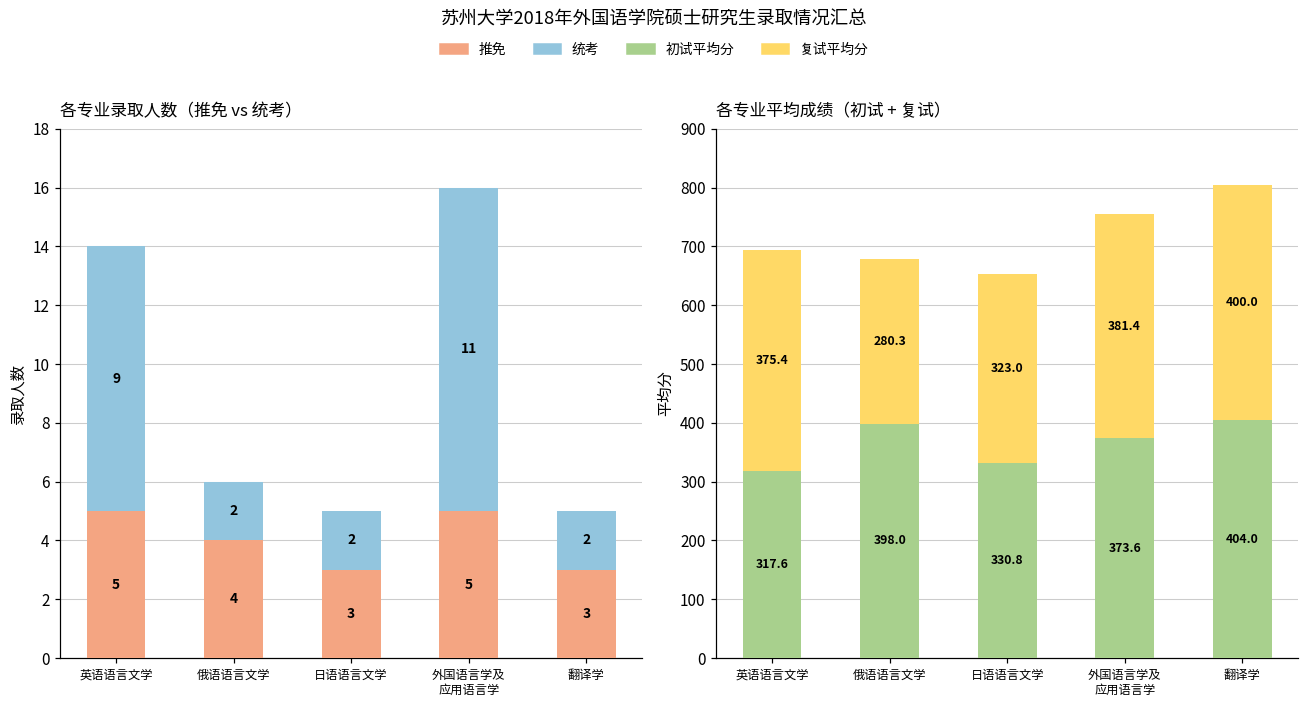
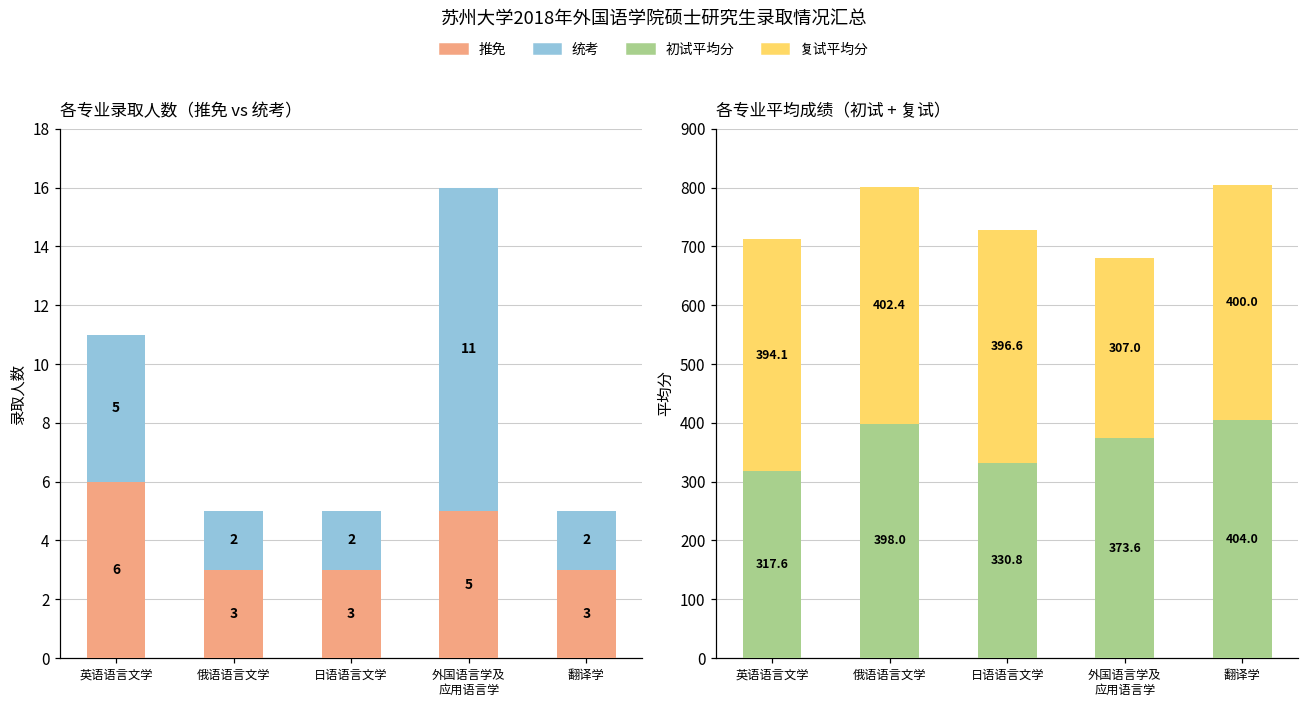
  {
    "各专业录取人数（推免 vs 统考）": {
      "推免": {
-       "英语语言文学": 5,
-       "俄语语言文学": 4,
+       "英语语言文学": 6,
+       "俄语语言文学": 3,
        "日语语言文学": 3,
        "外国语言学及 应用语言学": 5,
        "翻译学": 3
      },
      "统考": {
-       "英语语言文学": 9,
+       "英语语言文学": 5,
        "俄语语言文学": 2,
        "日语语言文学": 2,
        "外国语言学及 应用语言学": 11,
        "翻译学": 2
      }
    },
    "各专业平均成绩（初试 + 复试）": {
      "初试平均分": {
        "英语语言文学": 317.6,
        "俄语语言文学": 398.0,
        "日语语言文学": 330.8,
        "外国语言学及 应用语言学": 373.6,
        "翻译学": 404.0
      },
      "复试平均分": {
-       "英语语言文学": 375.4,
-       "俄语语言文学": 280.3,
-       "日语语言文学": 323.0,
-       "外国语言学及 应用语言学": 381.4,
+       "英语语言文学": 394.1,
+       "俄语语言文学": 402.4,
+       "日语语言文学": 396.6,
+       "外国语言学及 应用语言学": 307.0,
        "翻译学": 400.0
      }
    }
  }
